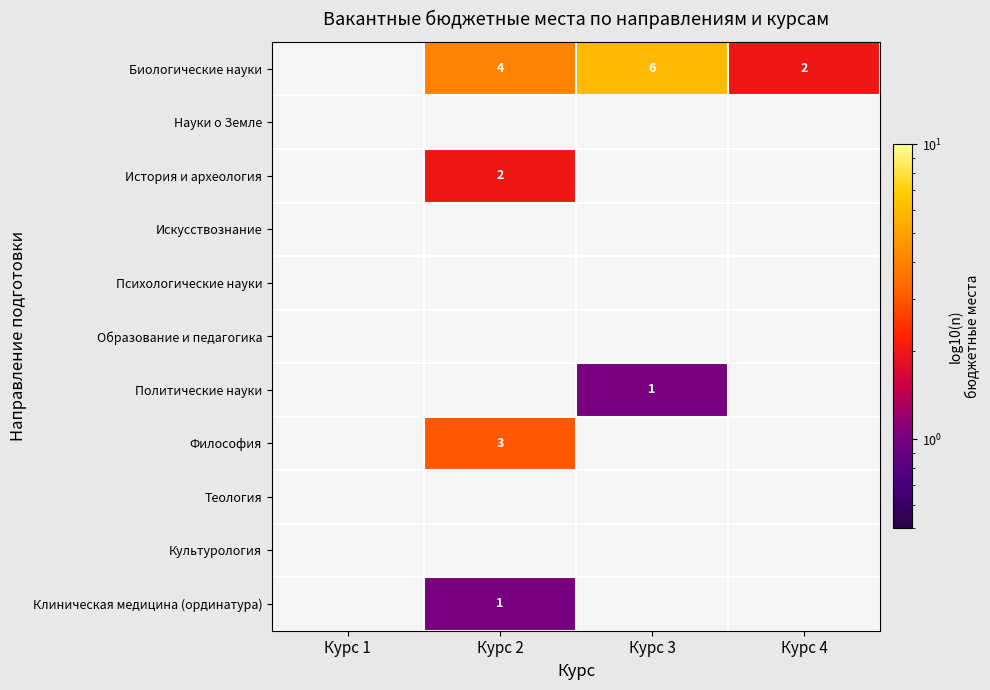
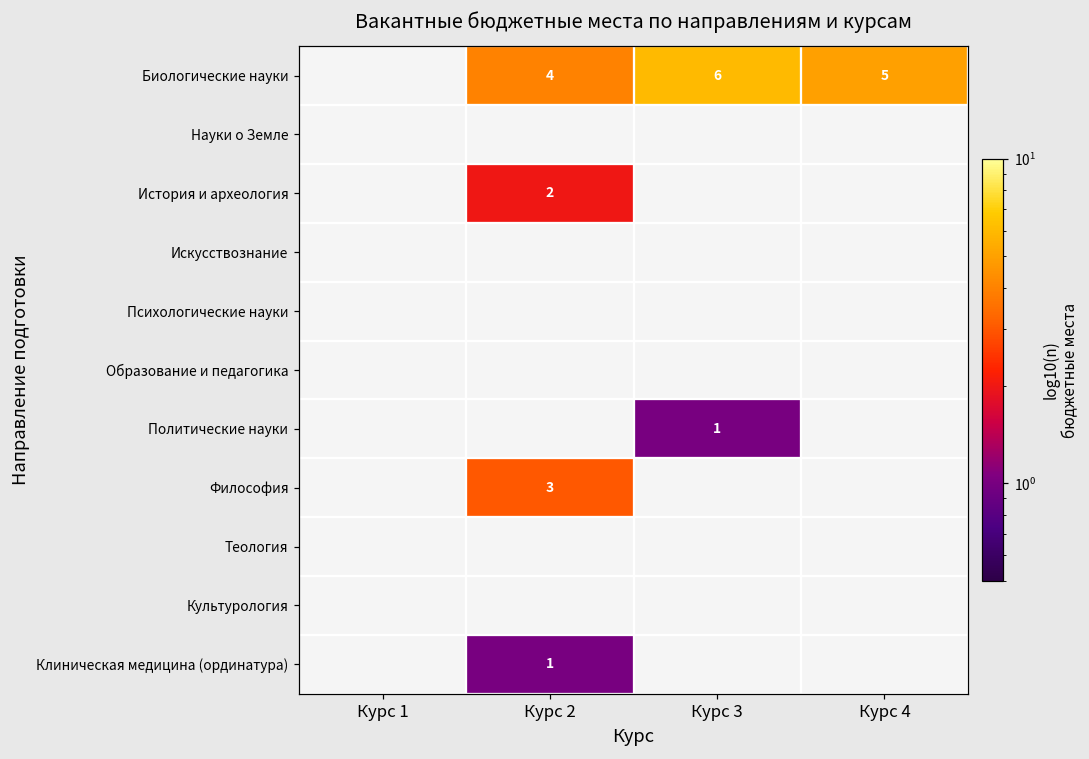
  {
    "Биологические науки": {
      "Курс 2": 4,
      "Курс 3": 6,
-     "Курс 4": 2
+     "Курс 4": 5
    },
    "История и археология": {
      "Курс 2": 2
    },
    "Политические науки": {
      "Курс 3": 1
    },
    "Философия": {
      "Курс 2": 3
    },
    "Клиническая медицина (ординатура)": {
      "Курс 2": 1
    }
  }
